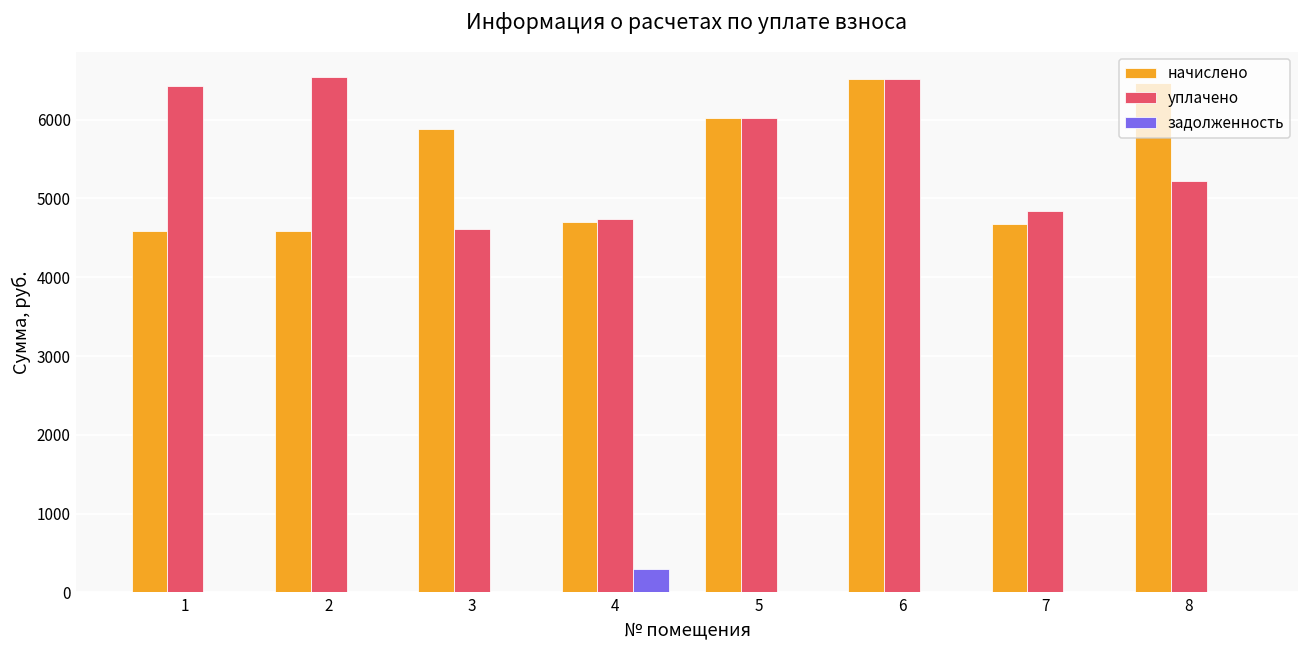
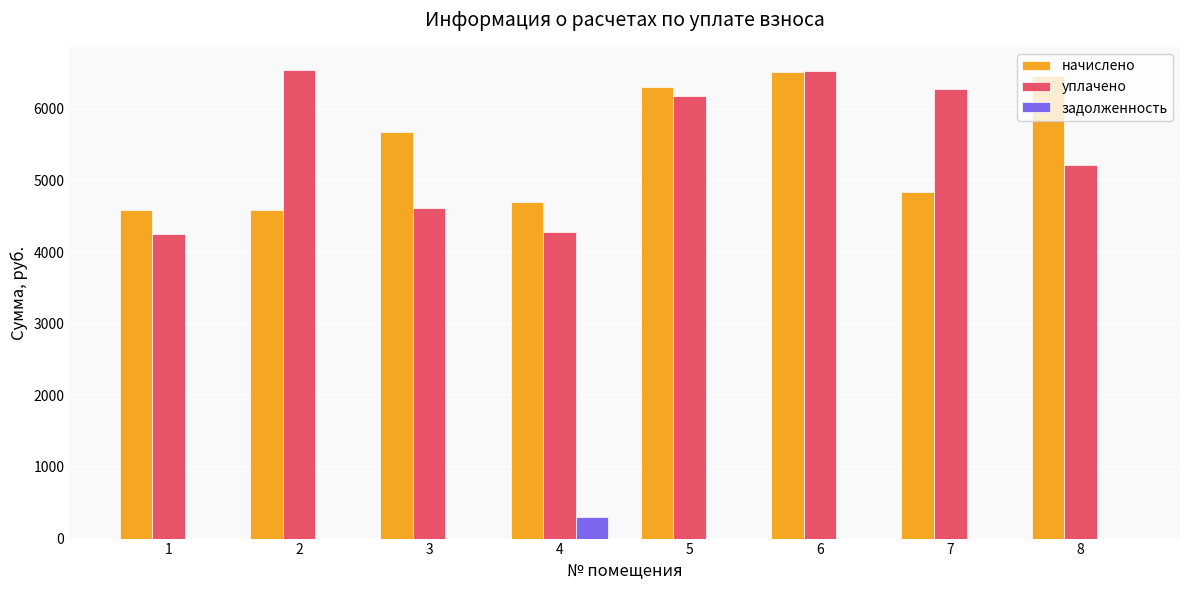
  {
    "начислено": {
      "1": 4600,
      "2": 4600,
-     "3": 5900,
+     "3": 5700,
      "4": 4700,
-     "5": 6000,
+     "5": 6300,
      "6": 6500,
-     "7": 4700
+     "7": 4800
    },
    "уплачено": {
-     "1": 6400,
+     "1": 4300,
      "2": 6500,
      "3": 4600,
-     "4": 4700,
-     "5": 6000,
+     "4": 4300,
+     "5": 6200,
      "6": 6500,
-     "7": 4800,
+     "7": 6300,
      "8": 5200
    },
    "задолженность": {
      "1": 0,
      "2": 0,
      "3": 0,
      "4": 300,
      "5": 0,
      "6": 0,
      "7": 0,
      "8": 0
    }
  }
